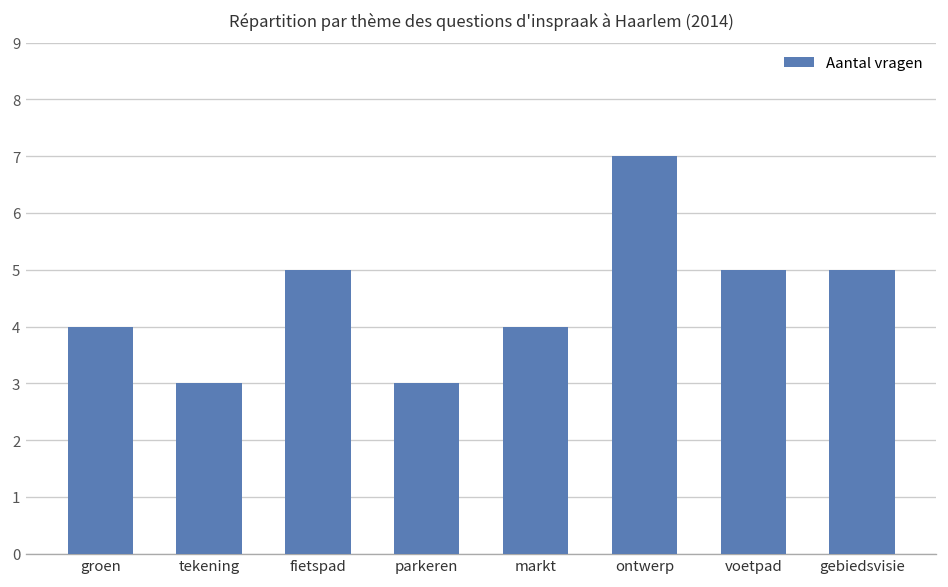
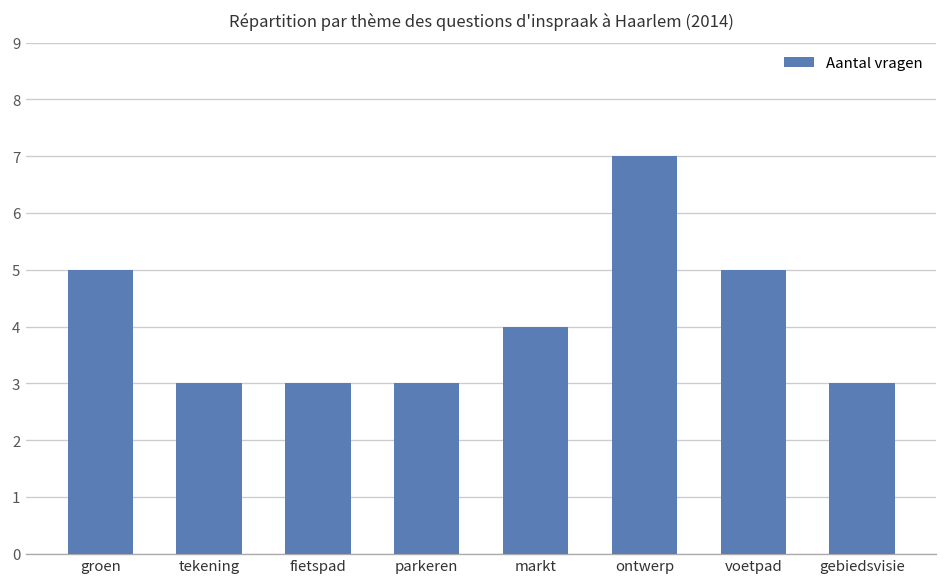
  {
-   "groen": 4,
+   "groen": 5,
    "tekening": 3,
-   "fietspad": 5,
+   "fietspad": 3,
    "parkeren": 3,
    "markt": 4,
    "ontwerp": 7,
    "voetpad": 5,
-   "gebiedsvisie": 5
+   "gebiedsvisie": 3
  }
